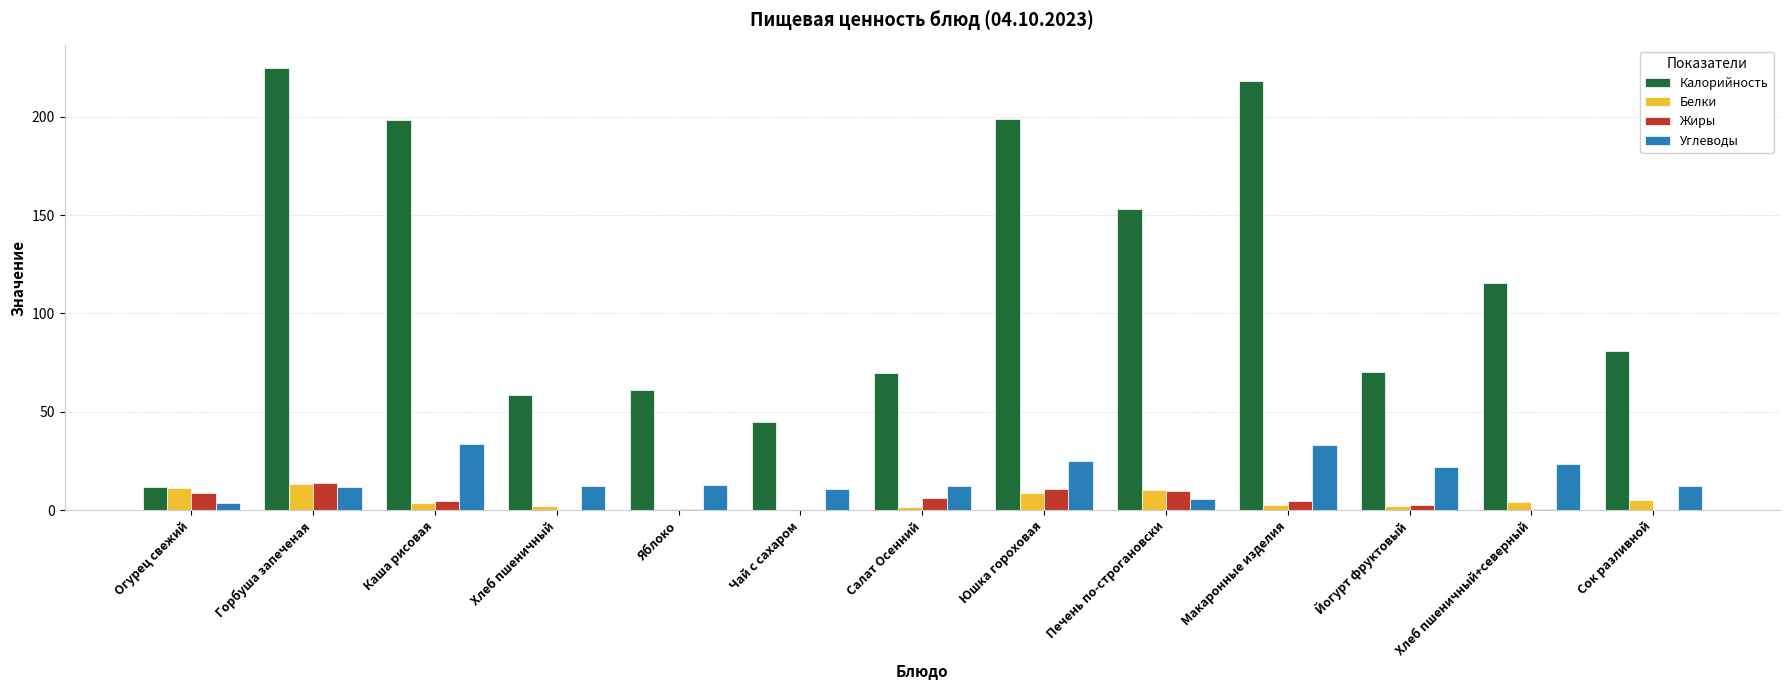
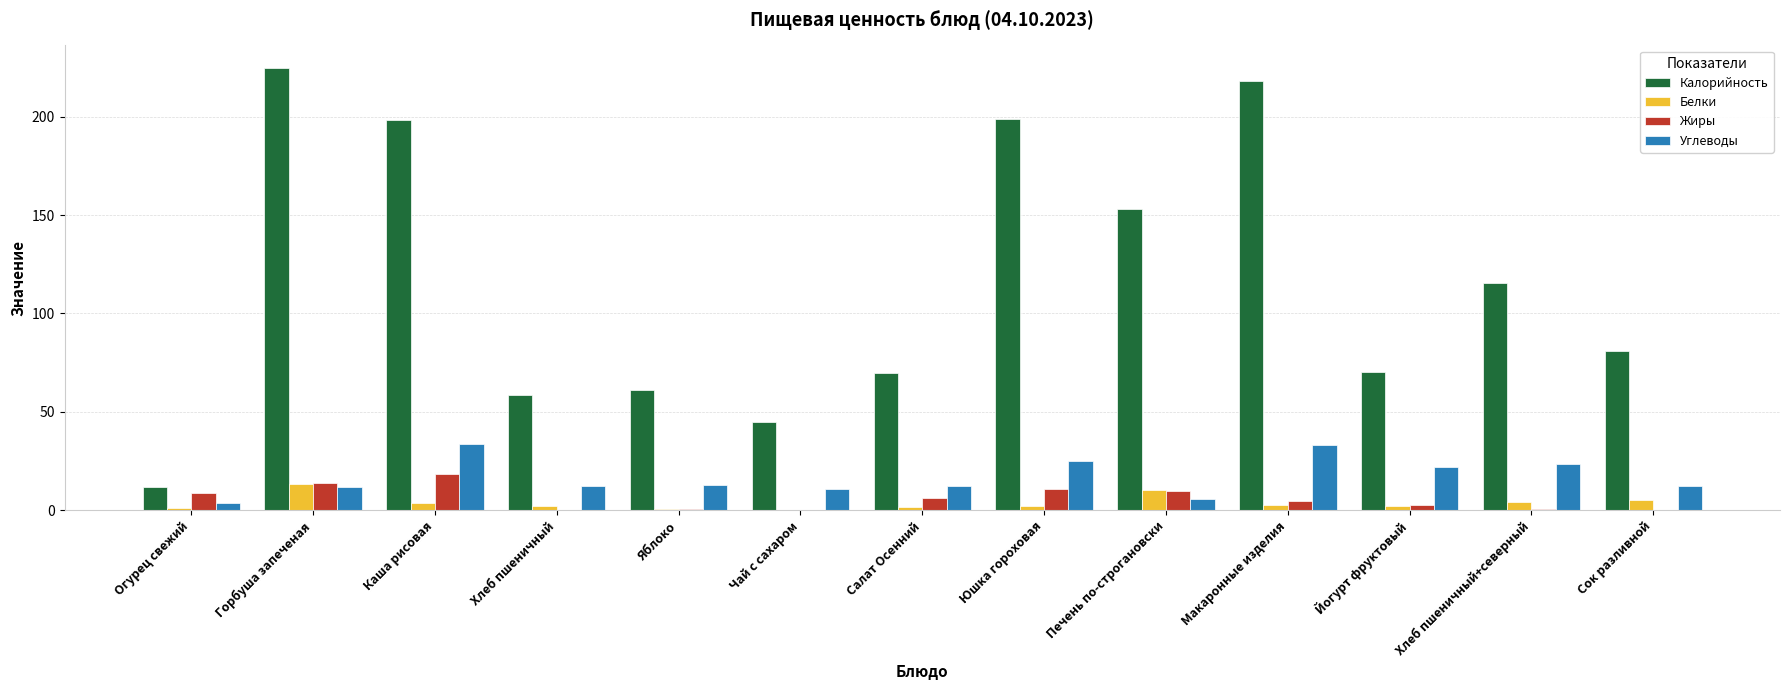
  {
    "Калорийность": {
      "Огурец свежий": 12,
      "Горбуша запеченая": 225,
      "Каша рисовая": 198,
      "Хлеб пшеничный": 59,
      "Яблоко": 61,
      "Чай с сахаром": 45,
      "Салат Осенний": 70,
      "Юшка гороховая": 199,
      "Печень по-строгановски": 153,
      "Макаронные изделия": 218,
      "Йогурт фруктовый": 70,
      "Хлеб пшеничный+северный": 115,
      "Сок разливной": 81
    },
    "Белки": {
-     "Огурец свежий": 11,
+     "Огурец свежий": 1,
      "Горбуша запеченая": 13,
      "Каша рисовая": 4,
      "Хлеб пшеничный": 2,
      "Салат Осенний": 2,
-     "Юшка гороховая": 9,
+     "Юшка гороховая": 2,
      "Печень по-строгановски": 10,
      "Макаронные изделия": 3,
      "Йогурт фруктовый": 2,
      "Хлеб пшеничный+северный": 4,
      "Сок разливной": 5
    },
    "Жиры": {
      "Огурец свежий": 9,
      "Горбуша запеченая": 14,
-     "Каша рисовая": 5,
+     "Каша рисовая": 18,
      "Чай с сахаром": 0,
      "Салат Осенний": 6,
      "Юшка гороховая": 11,
      "Печень по-строгановски": 10,
      "Макаронные изделия": 5,
      "Йогурт фруктовый": 3,
      "Сок разливной": 0
    },
    "Углеводы": {
      "Огурец свежий": 4,
      "Горбуша запеченая": 12,
      "Каша рисовая": 34,
      "Хлеб пшеничный": 12,
      "Яблоко": 13,
      "Чай с сахаром": 11,
      "Салат Осенний": 12,
      "Юшка гороховая": 25,
      "Печень по-строгановски": 6,
      "Макаронные изделия": 33,
      "Йогурт фруктовый": 22,
      "Хлеб пшеничный+северный": 23,
      "Сок разливной": 12
    }
  }
